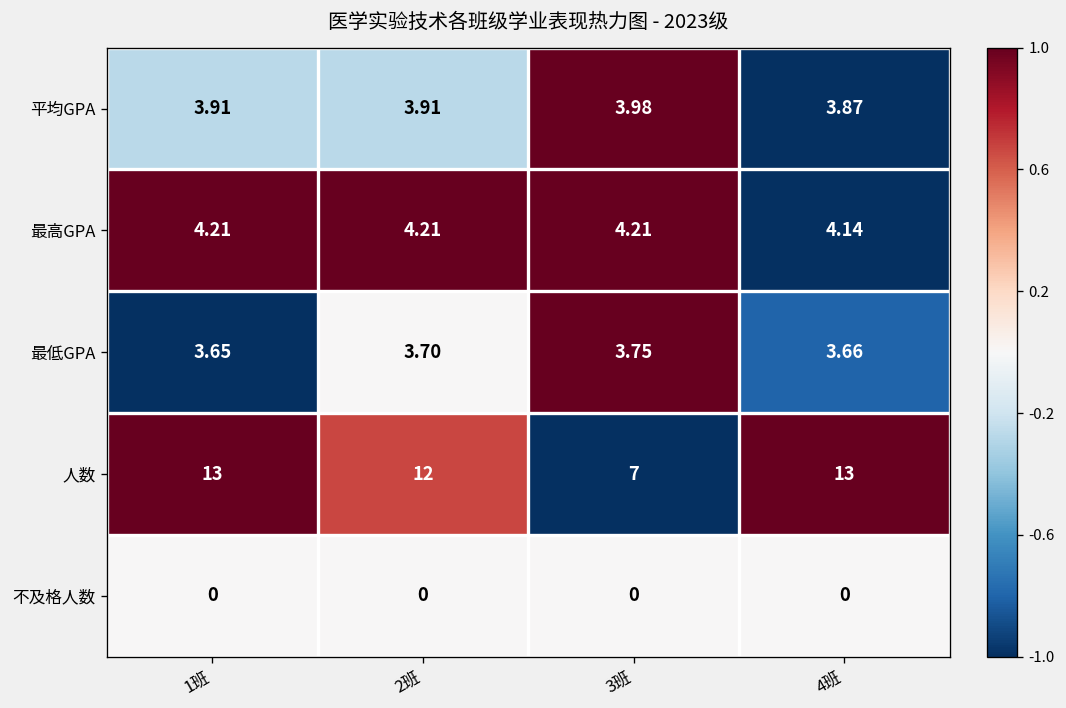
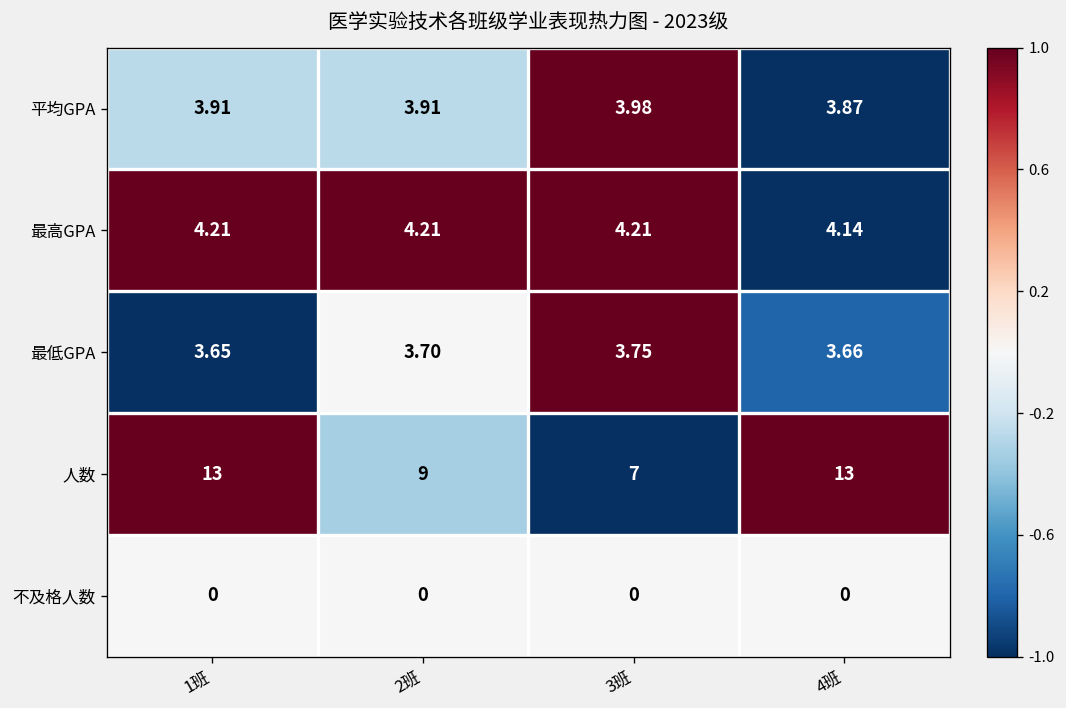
  {
    "平均GPA": {
      "1班": 3.91,
      "2班": 3.91,
      "3班": 3.98,
      "4班": 3.87
    },
    "最高GPA": {
      "1班": 4.21,
      "2班": 4.21,
      "3班": 4.21,
      "4班": 4.14
    },
    "最低GPA": {
      "1班": 3.65,
      "2班": 3.70,
      "3班": 3.75,
      "4班": 3.66
    },
    "人数": {
      "1班": 13,
-     "2班": 12,
+     "2班": 9,
      "3班": 7,
      "4班": 13
    },
    "不及格人数": {
      "1班": 0,
      "2班": 0,
      "3班": 0,
      "4班": 0
    }
  }
